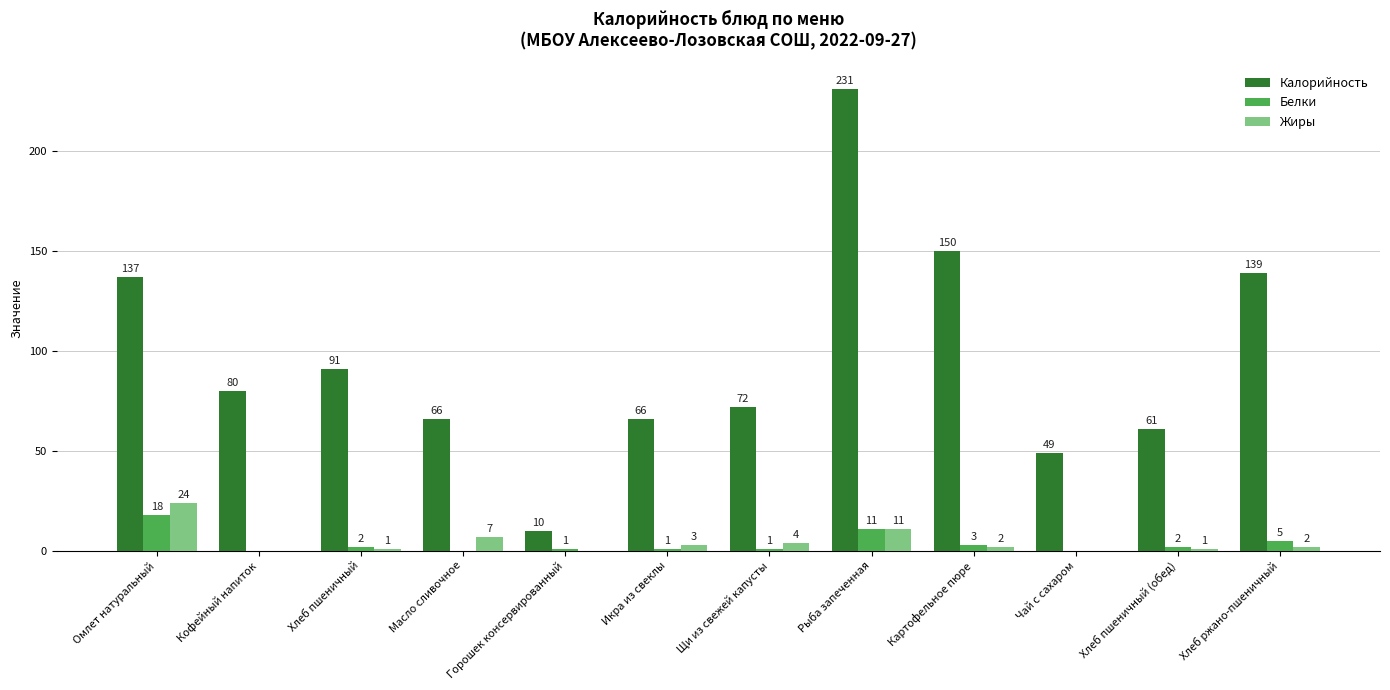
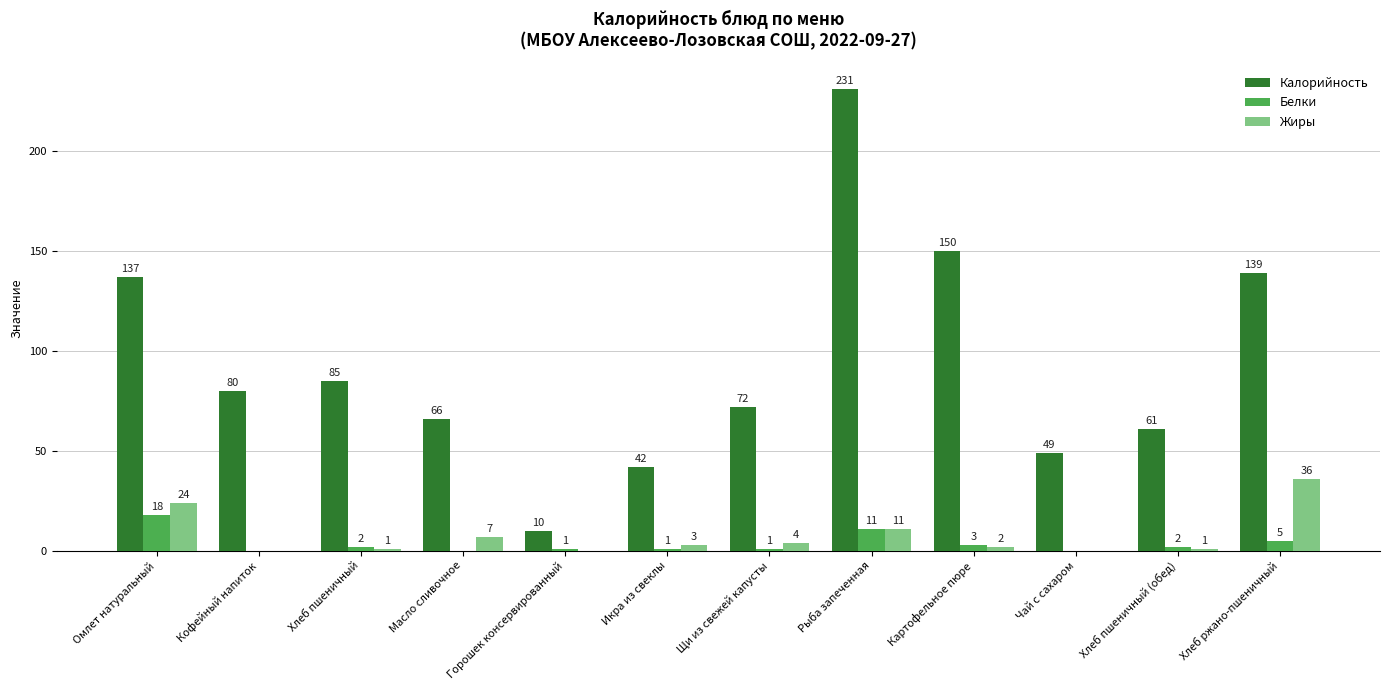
  {
    "Калорийность": {
      "Омлет натуральный": 137,
      "Кофейный напиток": 80,
-     "Хлеб пшеничный": 91,
+     "Хлеб пшеничный": 85,
      "Масло сливочное": 66,
      "Горошек консервированный": 10,
-     "Икра из свеклы": 66,
+     "Икра из свеклы": 42,
      "Щи из свежей капусты": 72,
      "Рыба запеченная": 231,
      "Картофельное пюре": 150,
      "Чай с сахаром": 49,
      "Хлеб пшеничный (обед)": 61,
      "Хлеб ржано-пшеничный": 139
    },
    "Белки": {
      "Омлет натуральный": 18,
      "Хлеб пшеничный": 2,
      "Горошек консервированный": 1,
      "Икра из свеклы": 1,
      "Щи из свежей капусты": 1,
      "Рыба запеченная": 11,
      "Картофельное пюре": 3,
      "Хлеб пшеничный (обед)": 2,
      "Хлеб ржано-пшеничный": 5
    },
    "Жиры": {
      "Омлет натуральный": 24,
      "Хлеб пшеничный": 1,
      "Масло сливочное": 7,
      "Икра из свеклы": 3,
      "Щи из свежей капусты": 4,
      "Рыба запеченная": 11,
      "Картофельное пюре": 2,
      "Хлеб пшеничный (обед)": 1,
-     "Хлеб ржано-пшеничный": 2
+     "Хлеб ржано-пшеничный": 36
    }
  }
